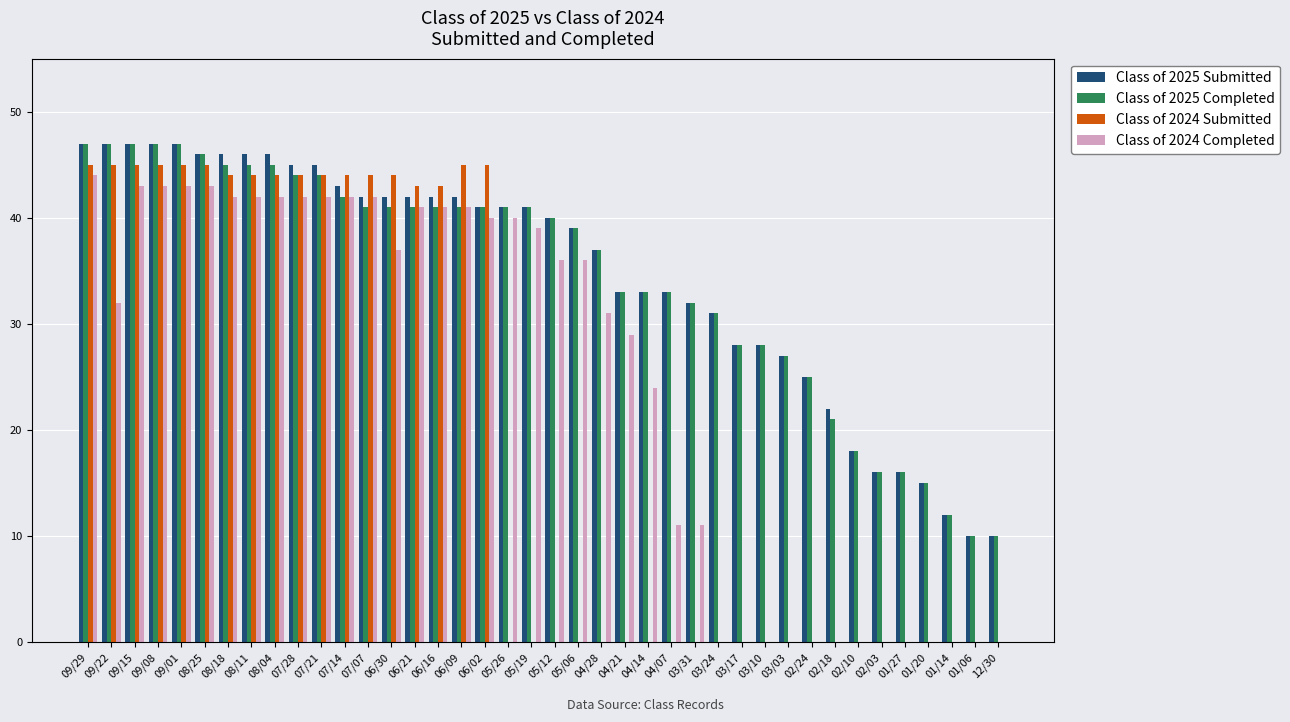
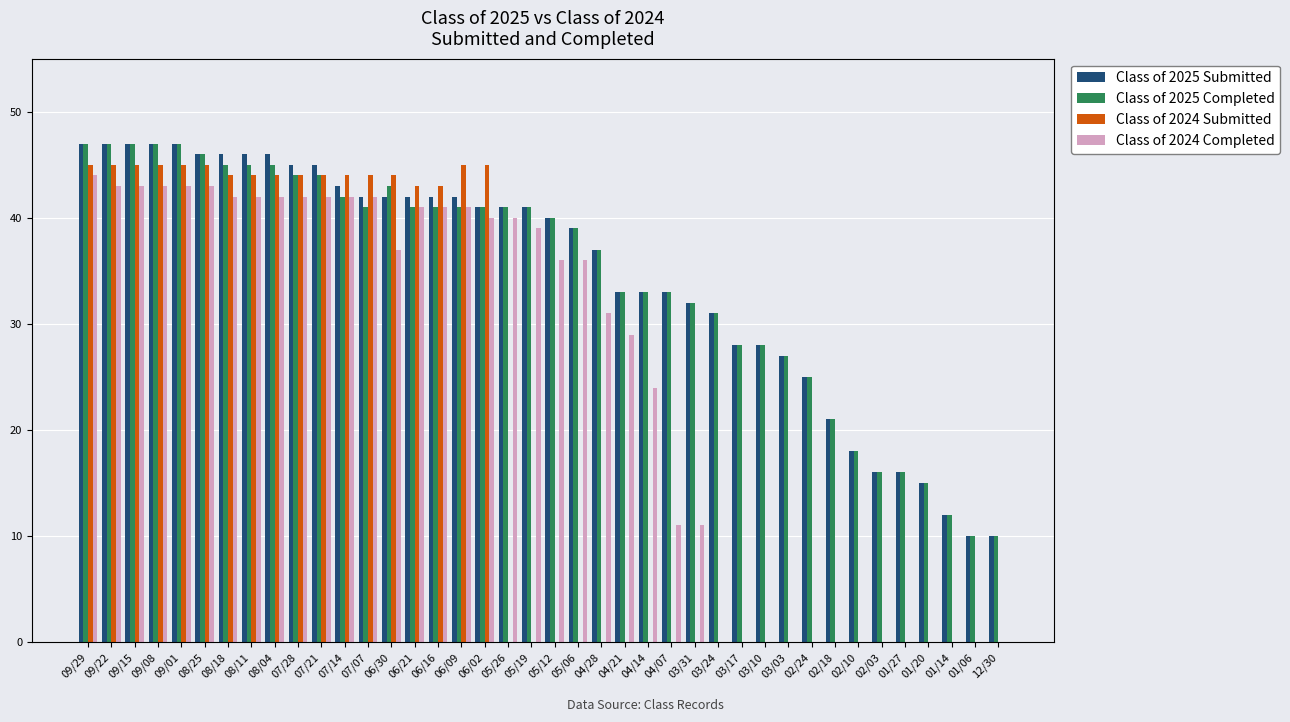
  {
    "Class of 2025 Submitted": {
      "09/29": 47,
      "09/22": 47,
      "09/15": 47,
      "09/08": 47,
      "09/01": 47,
      "08/25": 46,
      "08/18": 46,
      "08/11": 46,
      "08/04": 46,
      "07/28": 45,
      "07/21": 45,
      "07/14": 43,
      "07/07": 42,
      "06/30": 42,
      "06/21": 42,
      "06/16": 42,
      "06/09": 42,
      "06/02": 41,
      "05/26": 41,
      "05/19": 41,
      "05/12": 40,
      "05/06": 39,
      "04/28": 37,
      "04/21": 33,
      "04/14": 33,
      "04/07": 33,
      "03/31": 32,
      "03/24": 31,
      "03/17": 28,
      "03/10": 28,
      "03/03": 27,
      "02/24": 25,
-     "02/18": 22,
+     "02/18": 21,
      "02/10": 18,
      "02/03": 16,
      "01/27": 16,
      "01/20": 15,
      "01/14": 12,
      "01/06": 10,
      "12/30": 10
    },
    "Class of 2025 Completed": {
      "09/29": 47,
      "09/22": 47,
      "09/15": 47,
      "09/08": 47,
      "09/01": 47,
      "08/25": 46,
      "08/18": 45,
      "08/11": 45,
      "08/04": 45,
      "07/28": 44,
      "07/21": 44,
      "07/14": 42,
      "07/07": 41,
-     "06/30": 41,
+     "06/30": 43,
      "06/21": 41,
      "06/16": 41,
      "06/09": 41,
      "06/02": 41,
      "05/26": 41,
      "05/19": 41,
      "05/12": 40,
      "05/06": 39,
      "04/28": 37,
      "04/21": 33,
      "04/14": 33,
      "04/07": 33,
      "03/31": 32,
      "03/24": 31,
      "03/17": 28,
      "03/10": 28,
      "03/03": 27,
      "02/24": 25,
      "02/18": 21,
      "02/10": 18,
      "02/03": 16,
      "01/27": 16,
      "01/20": 15,
      "01/14": 12,
      "01/06": 10,
      "12/30": 10
    },
    "Class of 2024 Submitted": {
      "09/29": 45,
      "09/22": 45,
      "09/15": 45,
      "09/08": 45,
      "09/01": 45,
      "08/25": 45,
      "08/18": 44,
      "08/11": 44,
      "08/04": 44,
      "07/28": 44,
      "07/21": 44,
      "07/14": 44,
      "07/07": 44,
      "06/30": 44,
      "06/21": 43,
      "06/16": 43,
      "06/09": 45,
      "06/02": 45,
      "05/26": 0,
      "05/19": 0,
      "05/12": 0,
      "05/06": 0,
      "04/28": 0,
      "04/21": 0,
      "04/14": 0,
      "04/07": 0,
      "03/31": 0,
      "03/24": 0,
      "03/17": 0,
      "03/10": 0,
      "03/03": 0,
      "02/24": 0,
      "02/18": 0,
      "02/10": 0,
      "02/03": 0,
      "01/27": 0,
      "01/20": 0,
      "01/14": 0,
      "01/06": 0,
      "12/30": 0
    },
    "Class of 2024 Completed": {
      "09/29": 44,
-     "09/22": 32,
+     "09/22": 43,
      "09/15": 43,
      "09/08": 43,
      "09/01": 43,
      "08/25": 43,
      "08/18": 42,
      "08/11": 42,
      "08/04": 42,
      "07/28": 42,
      "07/21": 42,
      "07/14": 42,
      "07/07": 42,
      "06/30": 37,
      "06/21": 41,
      "06/16": 41,
      "06/09": 41,
      "06/02": 40,
      "05/26": 40,
      "05/19": 39,
      "05/12": 36,
      "05/06": 36,
      "04/28": 31,
      "04/21": 29,
      "04/14": 24,
      "04/07": 11,
      "03/31": 11,
      "03/24": 0,
      "03/17": 0,
      "03/10": 0,
      "03/03": 0,
      "02/24": 0,
      "02/18": 0,
      "02/10": 0,
      "02/03": 0,
      "01/27": 0,
      "01/20": 0,
      "01/14": 0,
      "01/06": 0,
      "12/30": 0
    }
  }
